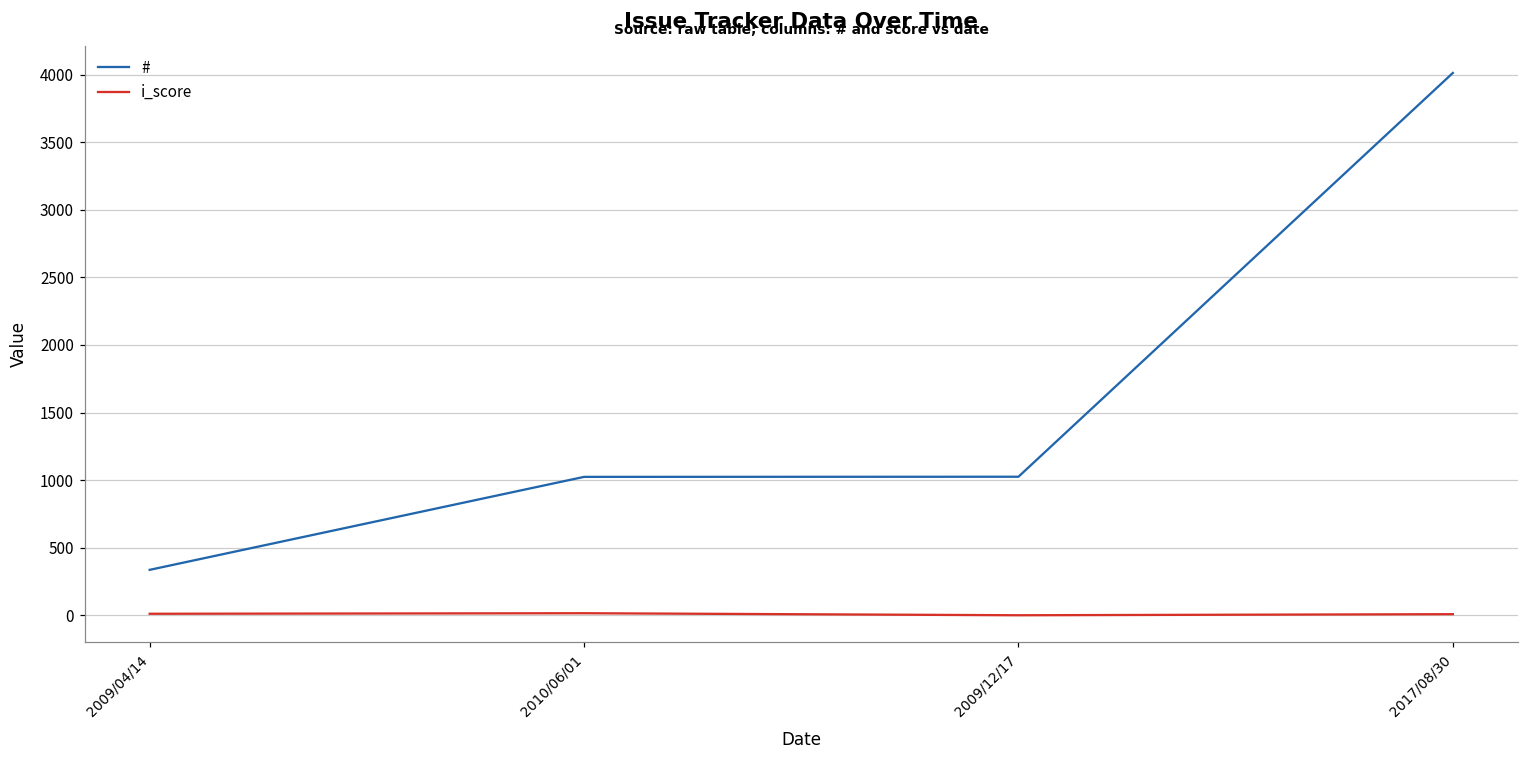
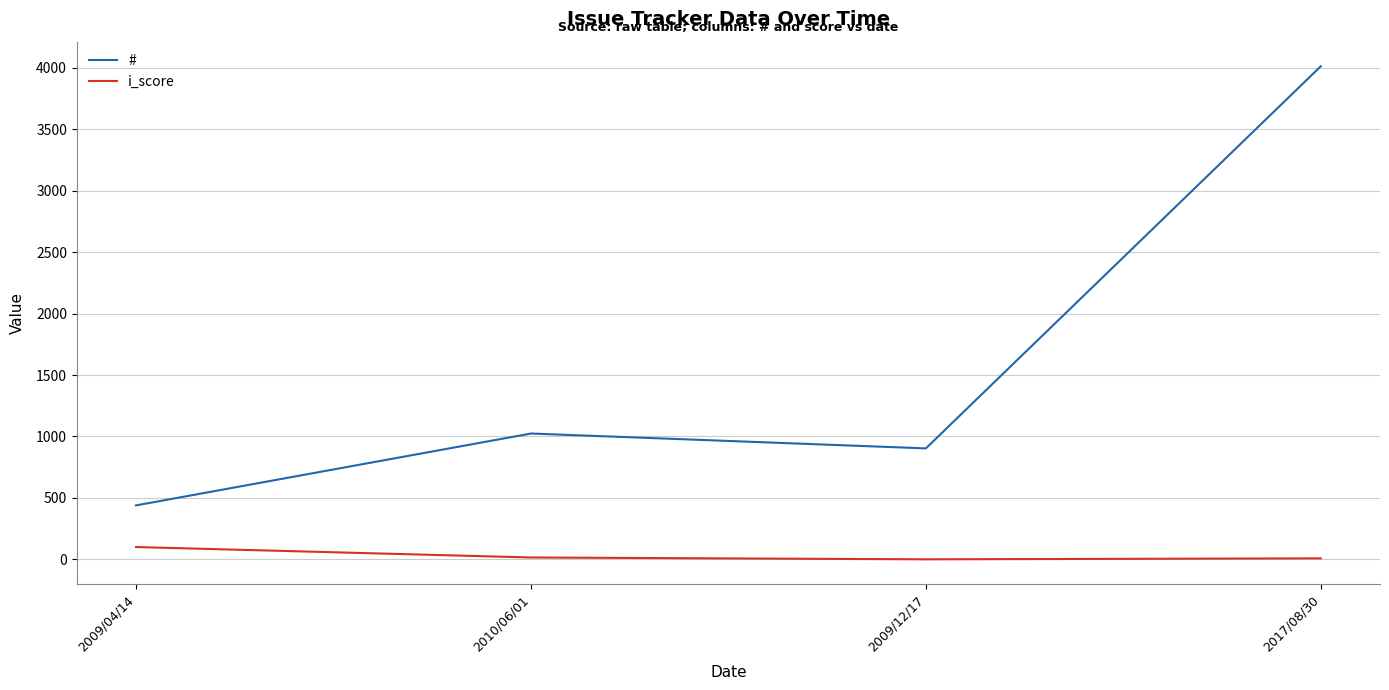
  {
    "#": {
-     "2009/04/14": 340,
+     "2009/04/14": 440,
      "2010/06/01": 1020,
-     "2009/12/17": 1030,
+     "2009/12/17": 900,
      "2017/08/30": 4010
    },
    "i_score": {
-     "2009/04/14": 10,
+     "2009/04/14": 100,
      "2010/06/01": 20,
      "2009/12/17": 0,
      "2017/08/30": 10
    }
  }
